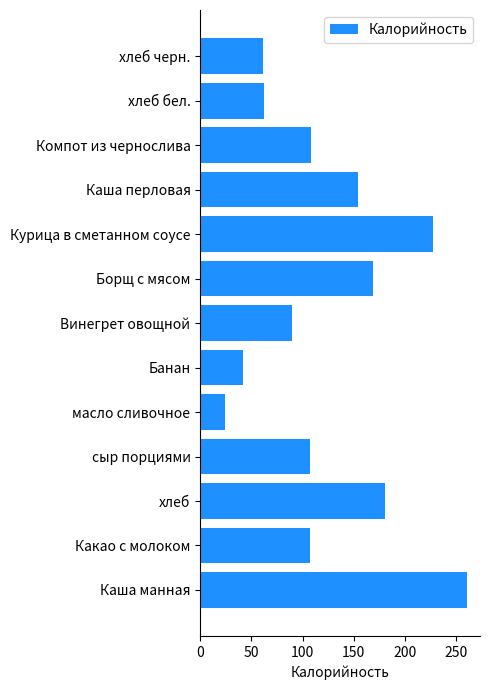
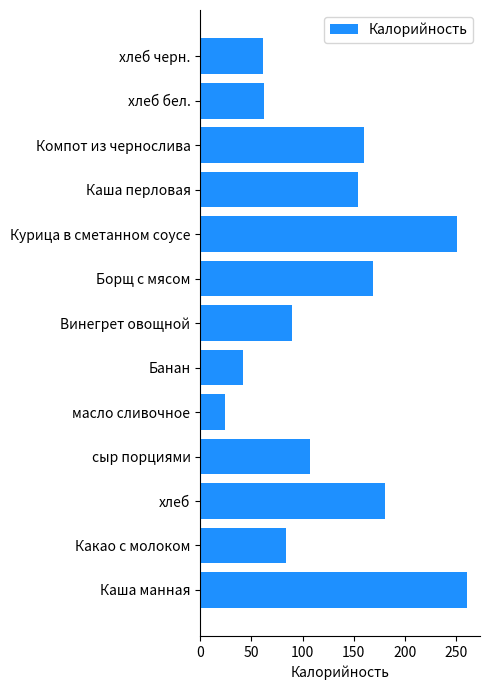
  {
    "хлеб черн.": 61,
    "хлеб бел.": 62,
-   "Компот из чернослива": 108,
+   "Компот из чернослива": 160,
    "Каша перловая": 155,
-   "Курица в сметанном соусе": 228,
+   "Курица в сметанном соусе": 251,
    "Борщ с мясом": 169,
    "Винегрет овощной": 90,
    "Банан": 42,
    "масло сливочное": 24,
    "сыр порциями": 108,
    "хлеб": 181,
-   "Какао с молоком": 107,
+   "Какао с молоком": 84,
    "Каша манная": 260
  }
